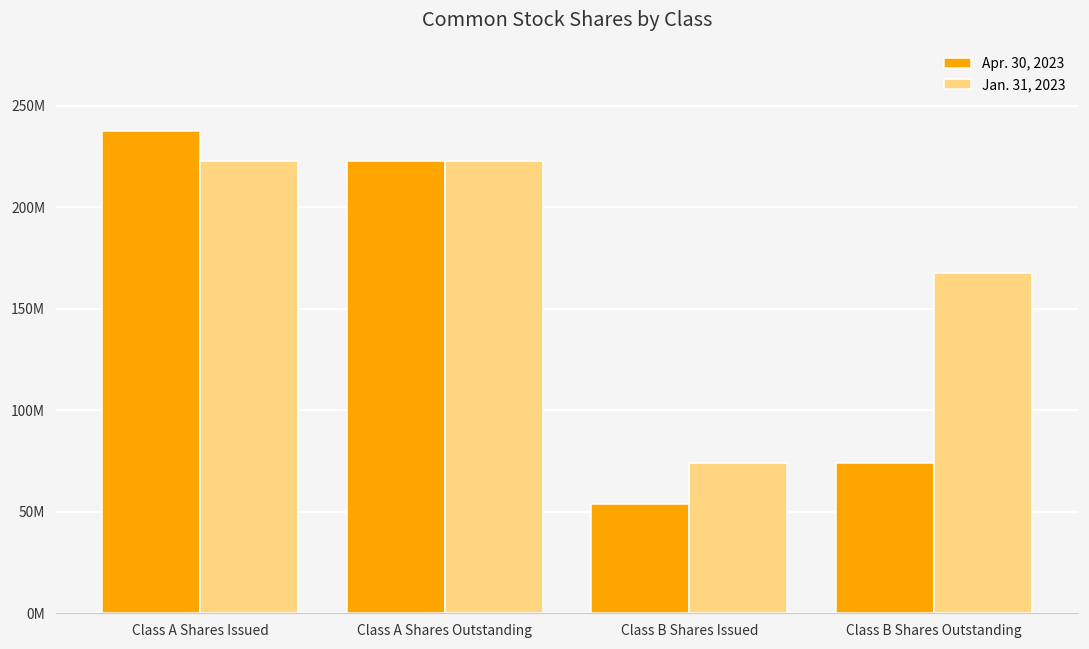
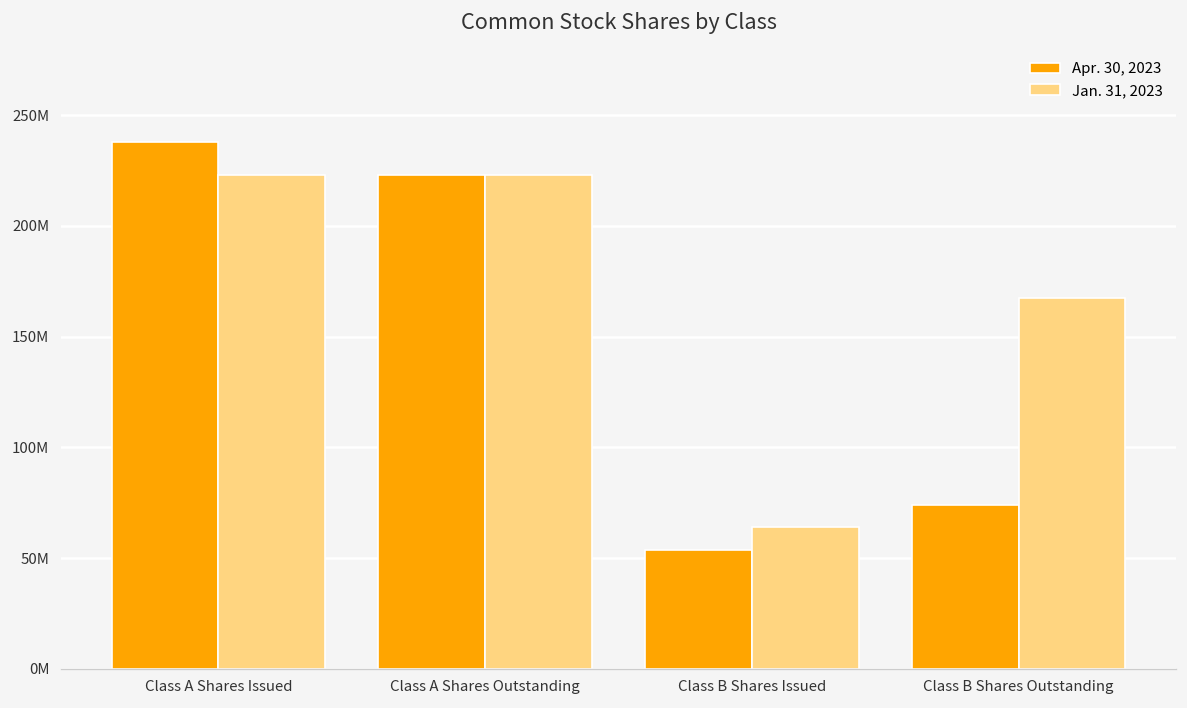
  {
    "Apr. 30, 2023": {
      "Class A Shares Issued": 238000000,
      "Class A Shares Outstanding": 223000000,
      "Class B Shares Issued": 54000000,
      "Class B Shares Outstanding": 74000000
    },
    "Jan. 31, 2023": {
      "Class A Shares Issued": 223000000,
      "Class A Shares Outstanding": 223000000,
-     "Class B Shares Issued": 74000000,
+     "Class B Shares Issued": 64000000,
      "Class B Shares Outstanding": 168000000
    }
  }
